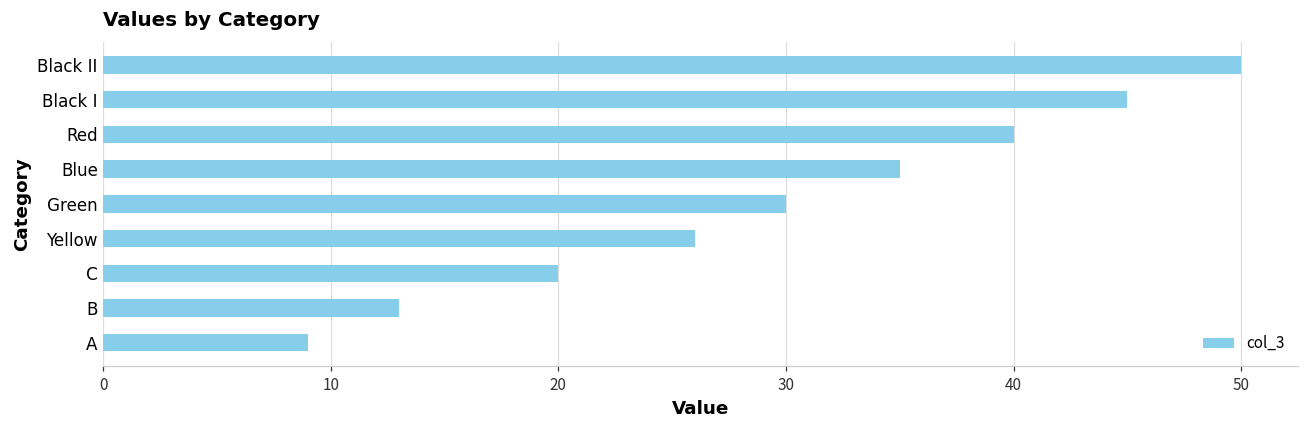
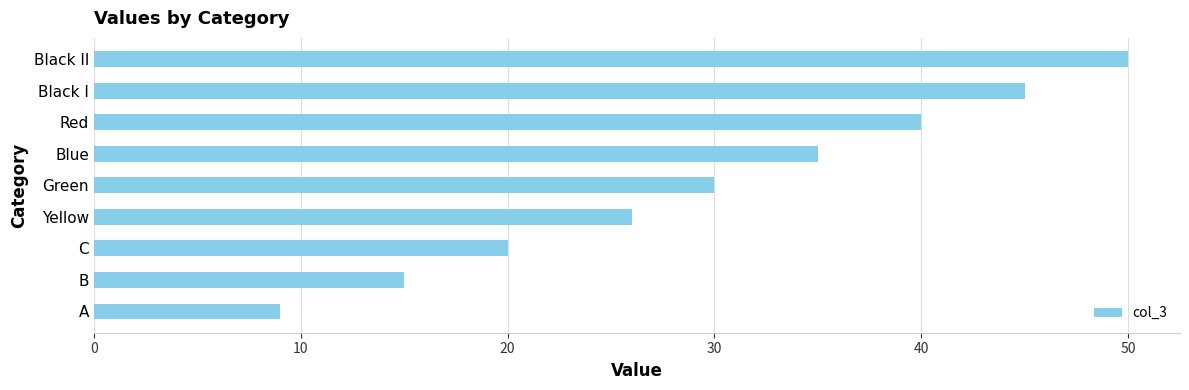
  {
    "Black II": 50,
    "Black I": 45,
    "Red": 40,
    "Blue": 35,
    "Green": 30,
    "Yellow": 26,
    "C": 20,
-   "B": 13,
+   "B": 15,
    "A": 9
  }
